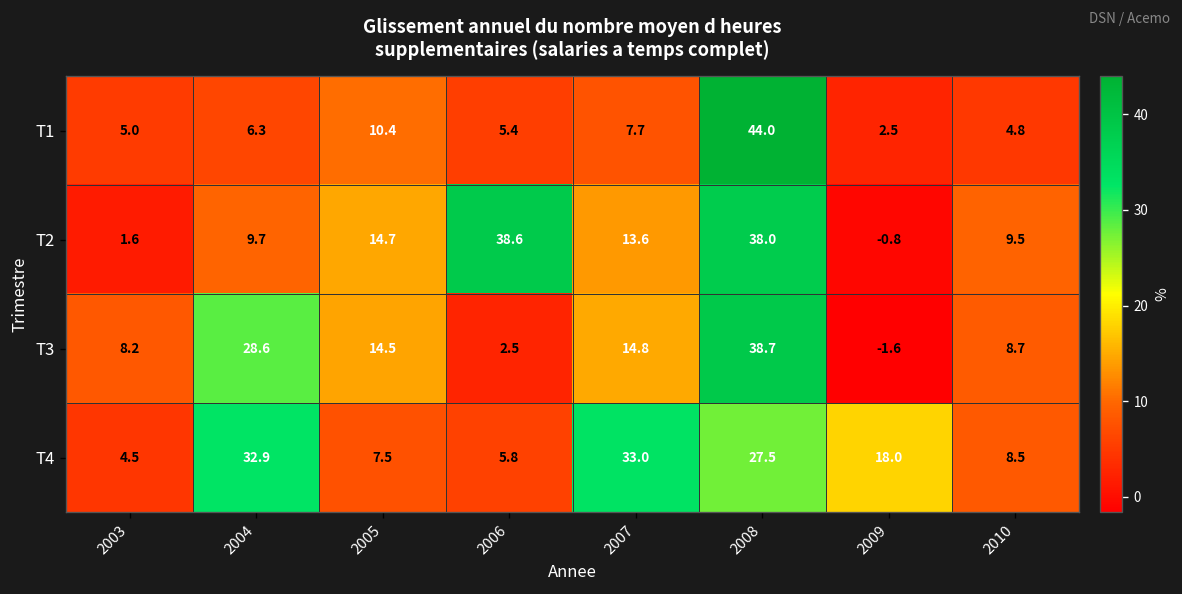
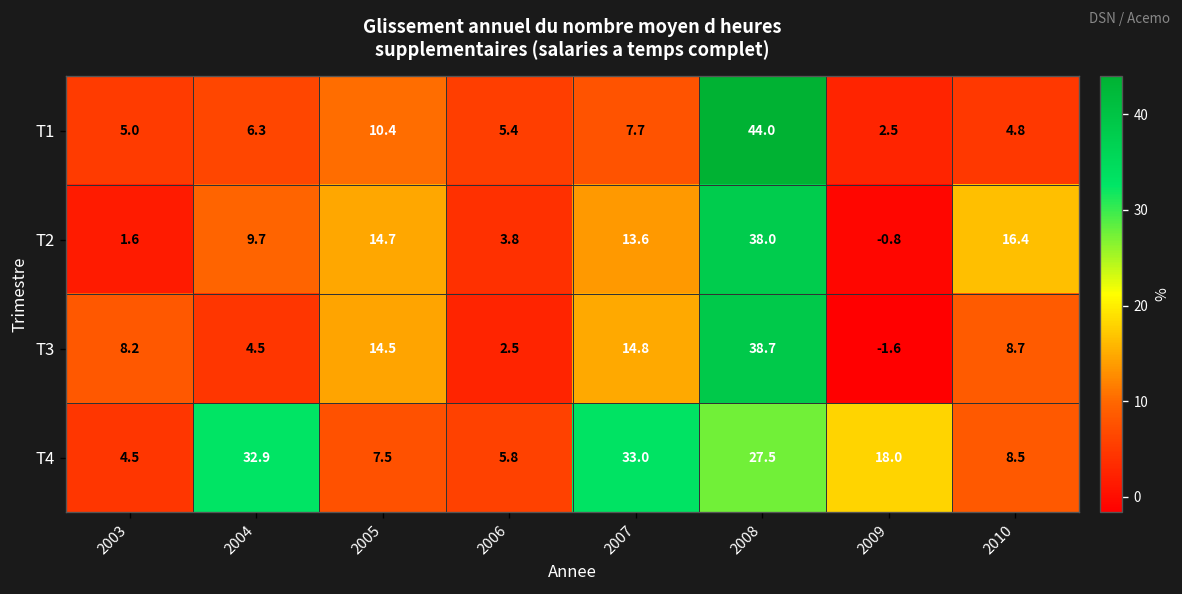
  {
    "T1": {
      "2003": 5.0,
      "2004": 6.3,
      "2005": 10.4,
      "2006": 5.4,
      "2007": 7.7,
      "2008": 44.0,
      "2009": 2.5,
      "2010": 4.8
    },
    "T2": {
      "2003": 1.6,
      "2004": 9.7,
      "2005": 14.7,
-     "2006": 38.6,
+     "2006": 3.8,
      "2007": 13.6,
      "2008": 38.0,
      "2009": -0.8,
-     "2010": 9.5
+     "2010": 16.4
    },
    "T3": {
      "2003": 8.2,
-     "2004": 28.6,
+     "2004": 4.5,
      "2005": 14.5,
      "2006": 2.5,
      "2007": 14.8,
      "2008": 38.7,
      "2009": -1.6,
      "2010": 8.7
    },
    "T4": {
      "2003": 4.5,
      "2004": 32.9,
      "2005": 7.5,
      "2006": 5.8,
      "2007": 33.0,
      "2008": 27.5,
      "2009": 18.0,
      "2010": 8.5
    }
  }
